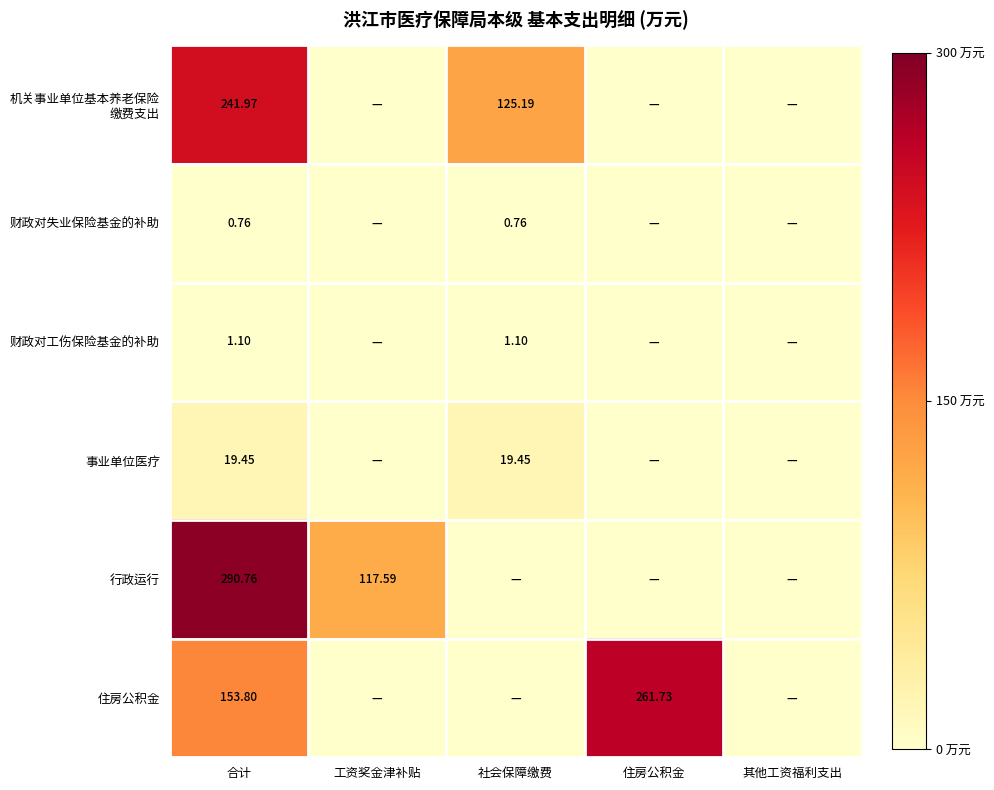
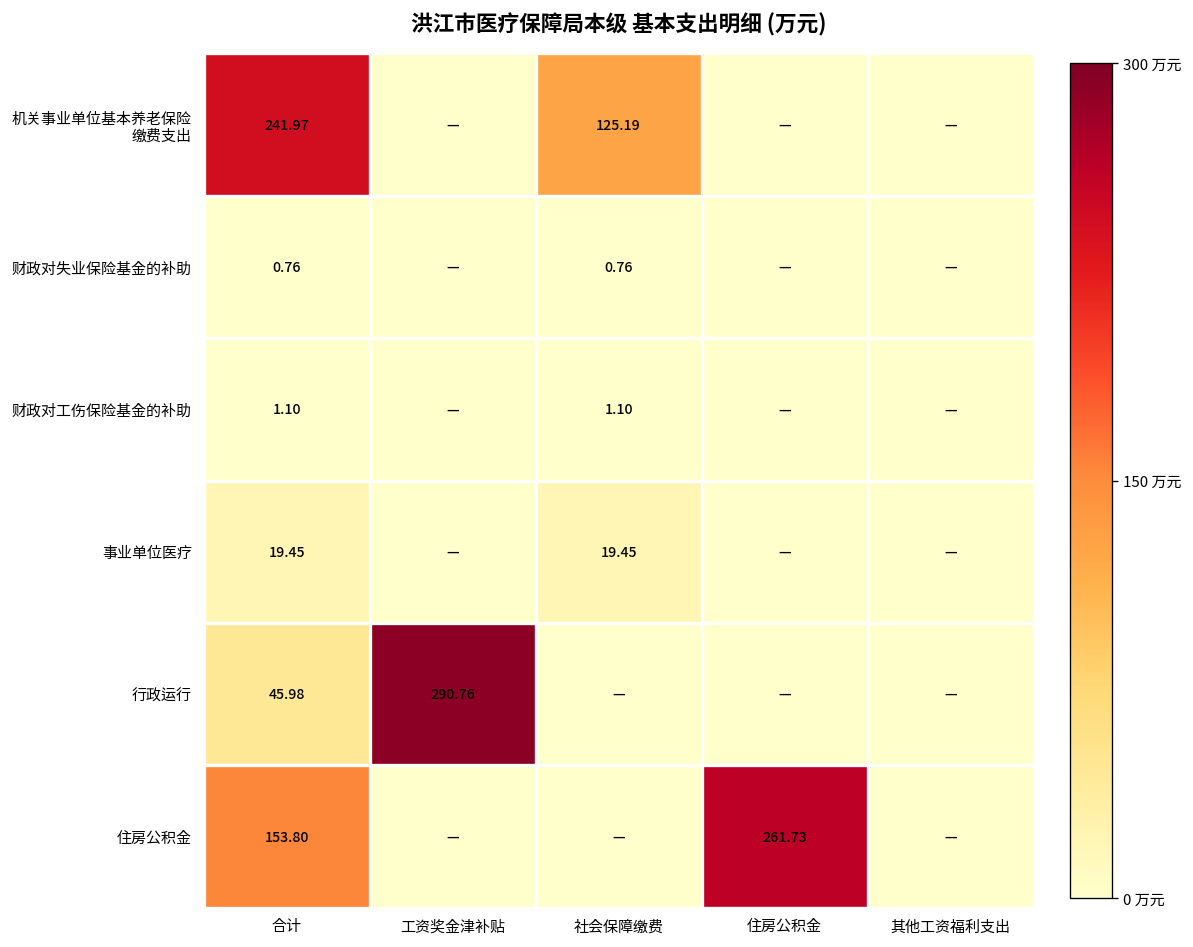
  {
    "机关事业单位基本养老保险 缴费支出": {
      "合计": 241.97,
      "社会保障缴费": 125.19
    },
    "财政对失业保险基金的补助": {
      "合计": 0.76,
      "社会保障缴费": 0.76
    },
    "财政对工伤保险基金的补助": {
      "合计": 1.10,
      "社会保障缴费": 1.10
    },
    "事业单位医疗": {
      "合计": 19.45,
      "社会保障缴费": 19.45
    },
    "行政运行": {
-     "合计": 290.76,
-     "工资奖金津补贴": 117.59
+     "合计": 45.98,
+     "工资奖金津补贴": 290.76
    },
    "住房公积金": {
      "合计": 153.80,
      "住房公积金": 261.73
    }
  }
